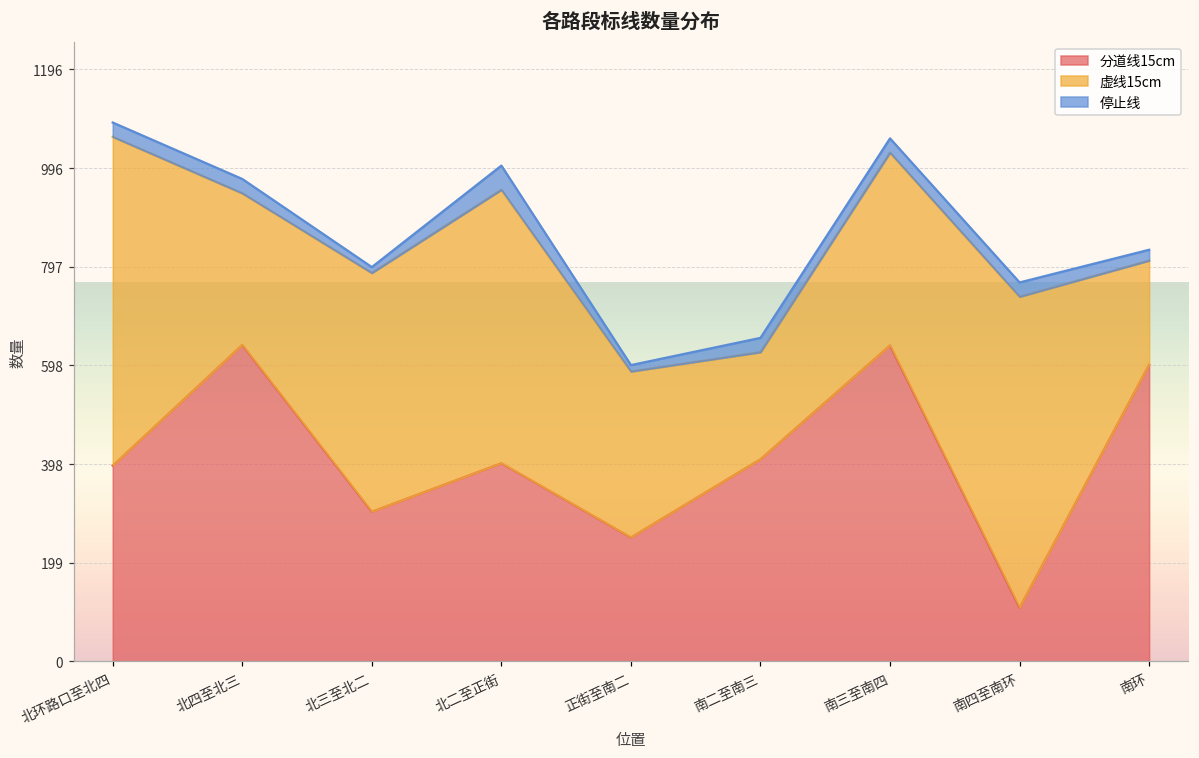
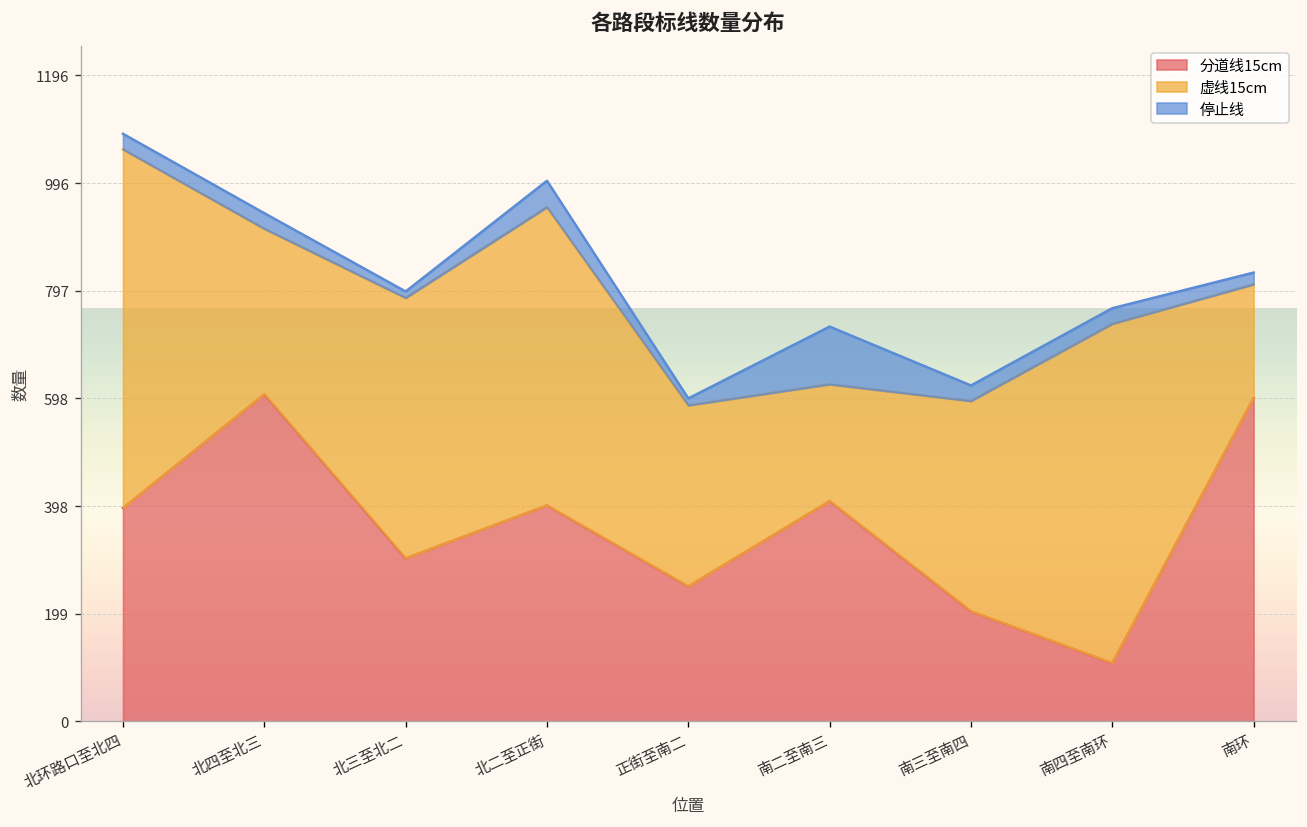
  {
    "分道线15cm": {
      "北环路口至北四": 400,
-     "北四至北三": 640,
+     "北四至北三": 610,
      "北三至北二": 300,
      "北二至正街": 400,
      "正街至南二": 250,
      "南二至南三": 410,
-     "南三至南四": 640,
+     "南三至南四": 200,
      "南四至南环": 110,
      "南环": 600
    },
    "虚线15cm": {
      "北环路口至北四": 660,
      "北四至北三": 310,
      "北三至北二": 480,
      "北二至正街": 550,
      "正街至南二": 340,
      "南二至南三": 220,
      "南三至南四": 390,
      "南四至南环": 630,
      "南环": 210
    },
    "停止线": {
      "北环路口至北四": 30,
      "北四至北三": 30,
      "北三至北二": 10,
      "北二至正街": 50,
      "正街至南二": 10,
-     "南二至南三": 30,
+     "南二至南三": 110,
      "南三至南四": 30,
      "南四至南环": 30,
      "南环": 20
    }
  }
